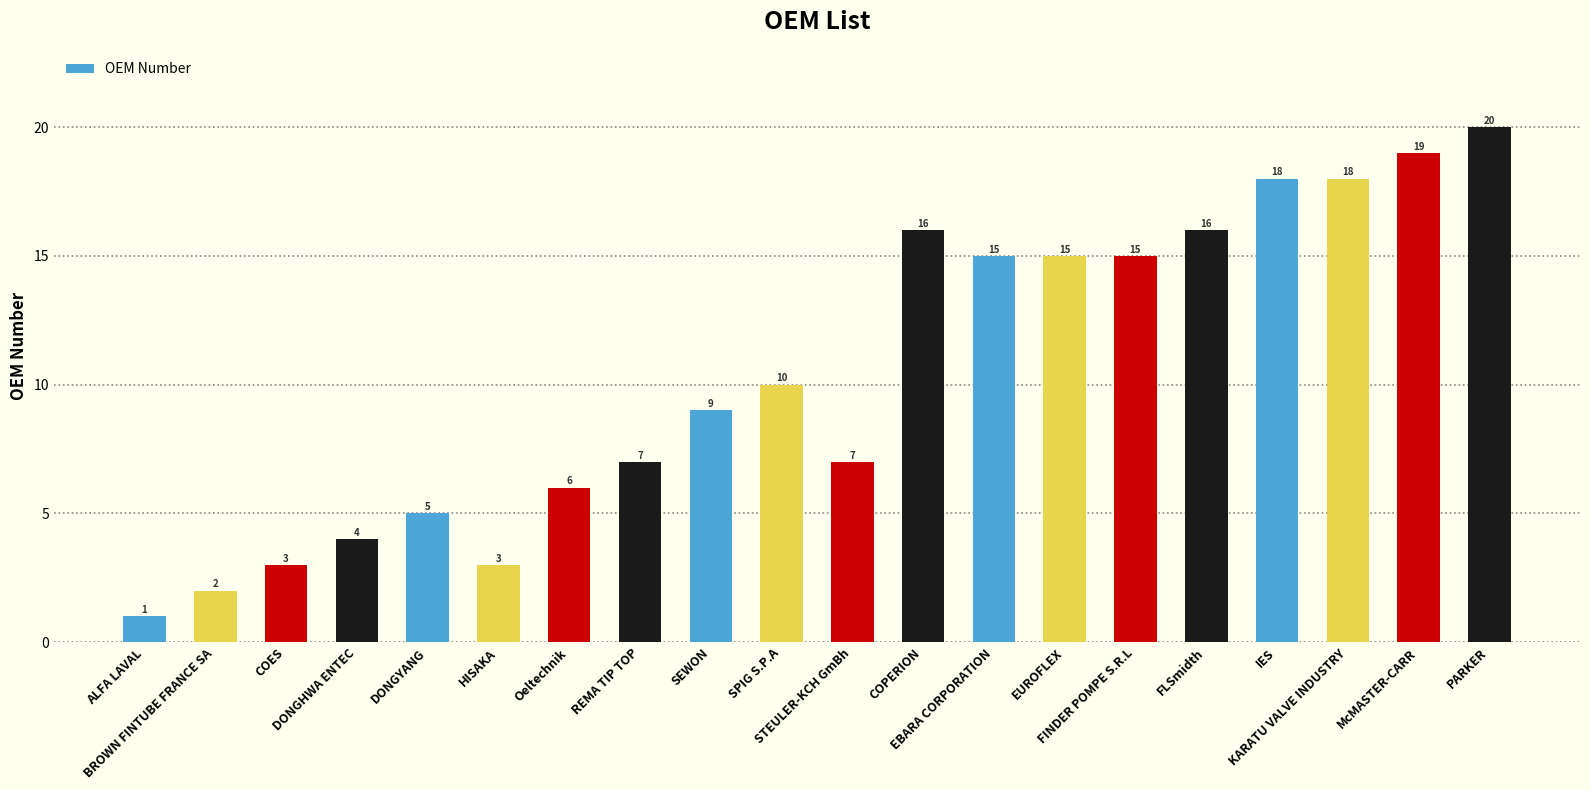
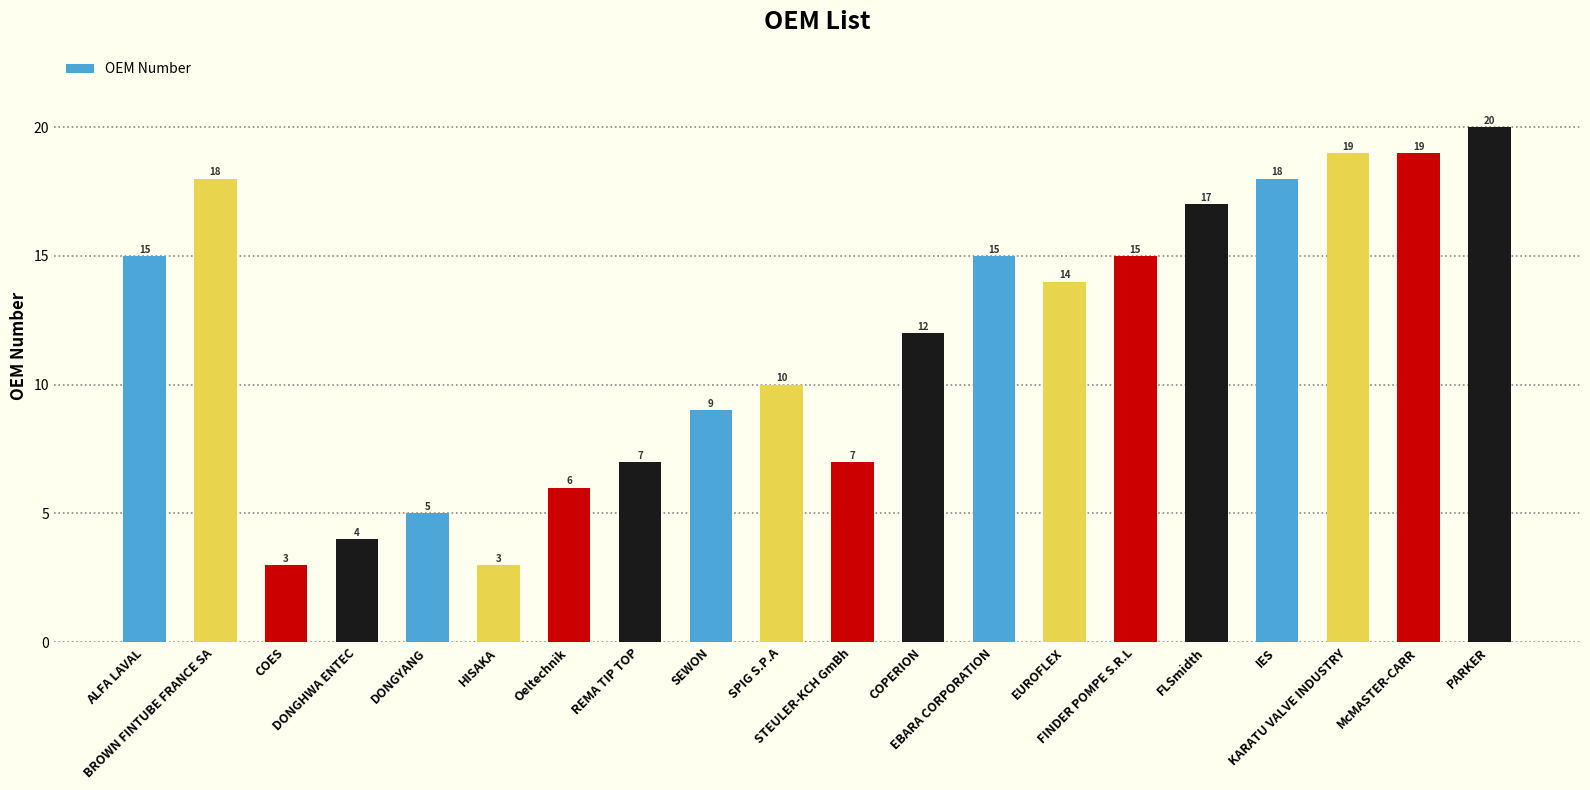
  {
-   "ALFA LAVAL": 1,
-   "BROWN FINTUBE FRANCE SA": 2,
+   "ALFA LAVAL": 15,
+   "BROWN FINTUBE FRANCE SA": 18,
    "COES": 3,
    "DONGHWA ENTEC": 4,
    "DONGYANG": 5,
    "HISAKA": 3,
    "Oeltechnik": 6,
    "REMA TIP TOP": 7,
    "SEWON": 9,
    "SPIG S.P.A": 10,
    "STEULER-KCH GmBh": 7,
-   "COPERION": 16,
+   "COPERION": 12,
    "EBARA CORPORATION": 15,
-   "EUROFLEX": 15,
+   "EUROFLEX": 14,
    "FINDER POMPE S.R.L": 15,
-   "FLSmidth": 16,
+   "FLSmidth": 17,
    "IES": 18,
-   "KARATU VALVE INDUSTRY": 18,
+   "KARATU VALVE INDUSTRY": 19,
    "McMASTER-CARR": 19,
    "PARKER": 20
  }
